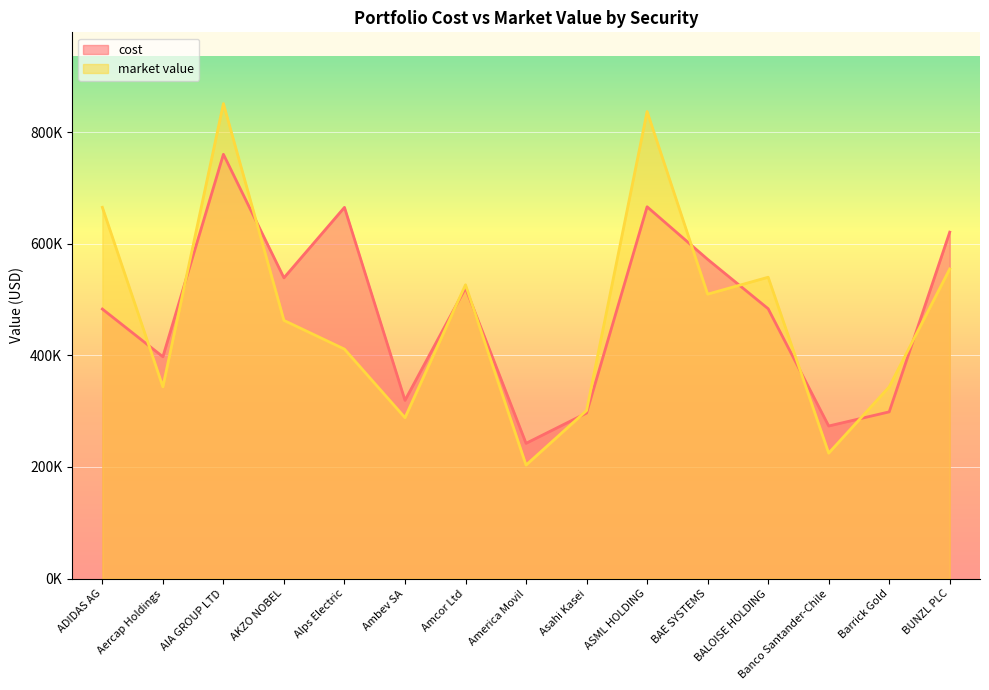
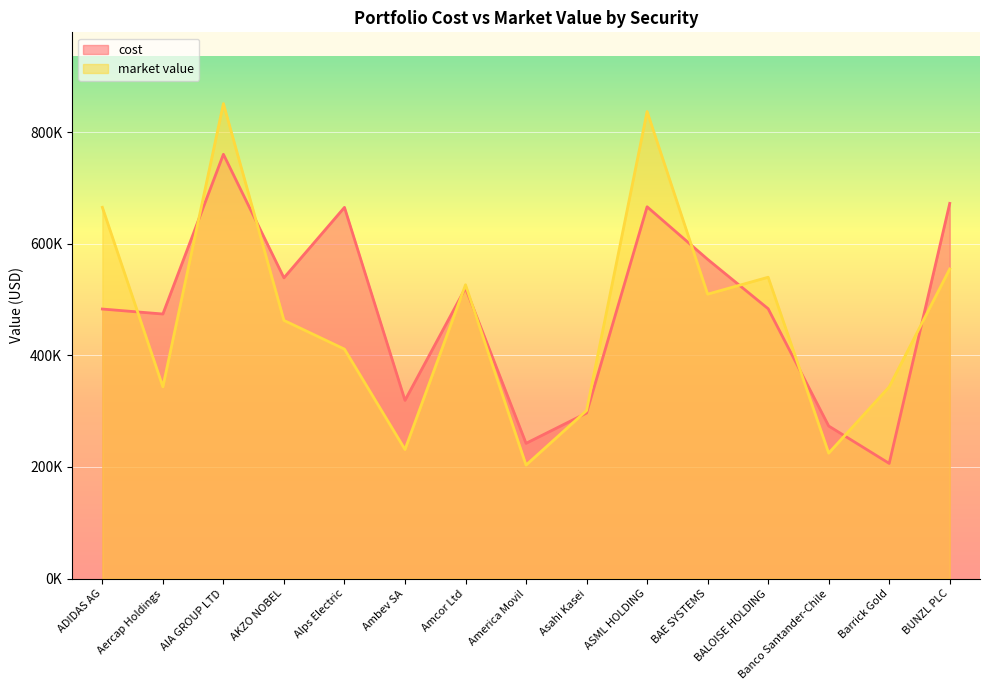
  {
    "cost": {
      "ADIDAS AG": 480000,
-     "Aercap Holdings": 400000,
+     "Aercap Holdings": 470000,
      "AIA GROUP LTD": 760000,
      "AKZO NOBEL": 540000,
      "Alps Electric": 670000,
      "Ambev SA": 320000,
      "Amcor Ltd": 520000,
      "America Movil": 240000,
      "ASML HOLDING": 670000,
      "BAE SYSTEMS": 570000,
      "BALOISE HOLDING": 480000,
      "Banco Santander-Chile": 270000,
-     "Barrick Gold": 300000,
-     "BUNZL PLC": 620000
+     "Barrick Gold": 210000,
+     "BUNZL PLC": 670000
    },
    "market value": {
      "ADIDAS AG": 670000,
      "Aercap Holdings": 340000,
      "AIA GROUP LTD": 850000,
      "AKZO NOBEL": 460000,
      "Alps Electric": 410000,
-     "Ambev SA": 290000,
+     "Ambev SA": 230000,
      "Amcor Ltd": 530000,
      "America Movil": 200000,
      "ASML HOLDING": 840000,
      "BAE SYSTEMS": 510000,
      "BALOISE HOLDING": 540000,
      "Banco Santander-Chile": 220000,
      "Barrick Gold": 340000,
      "BUNZL PLC": 550000
    }
  }
